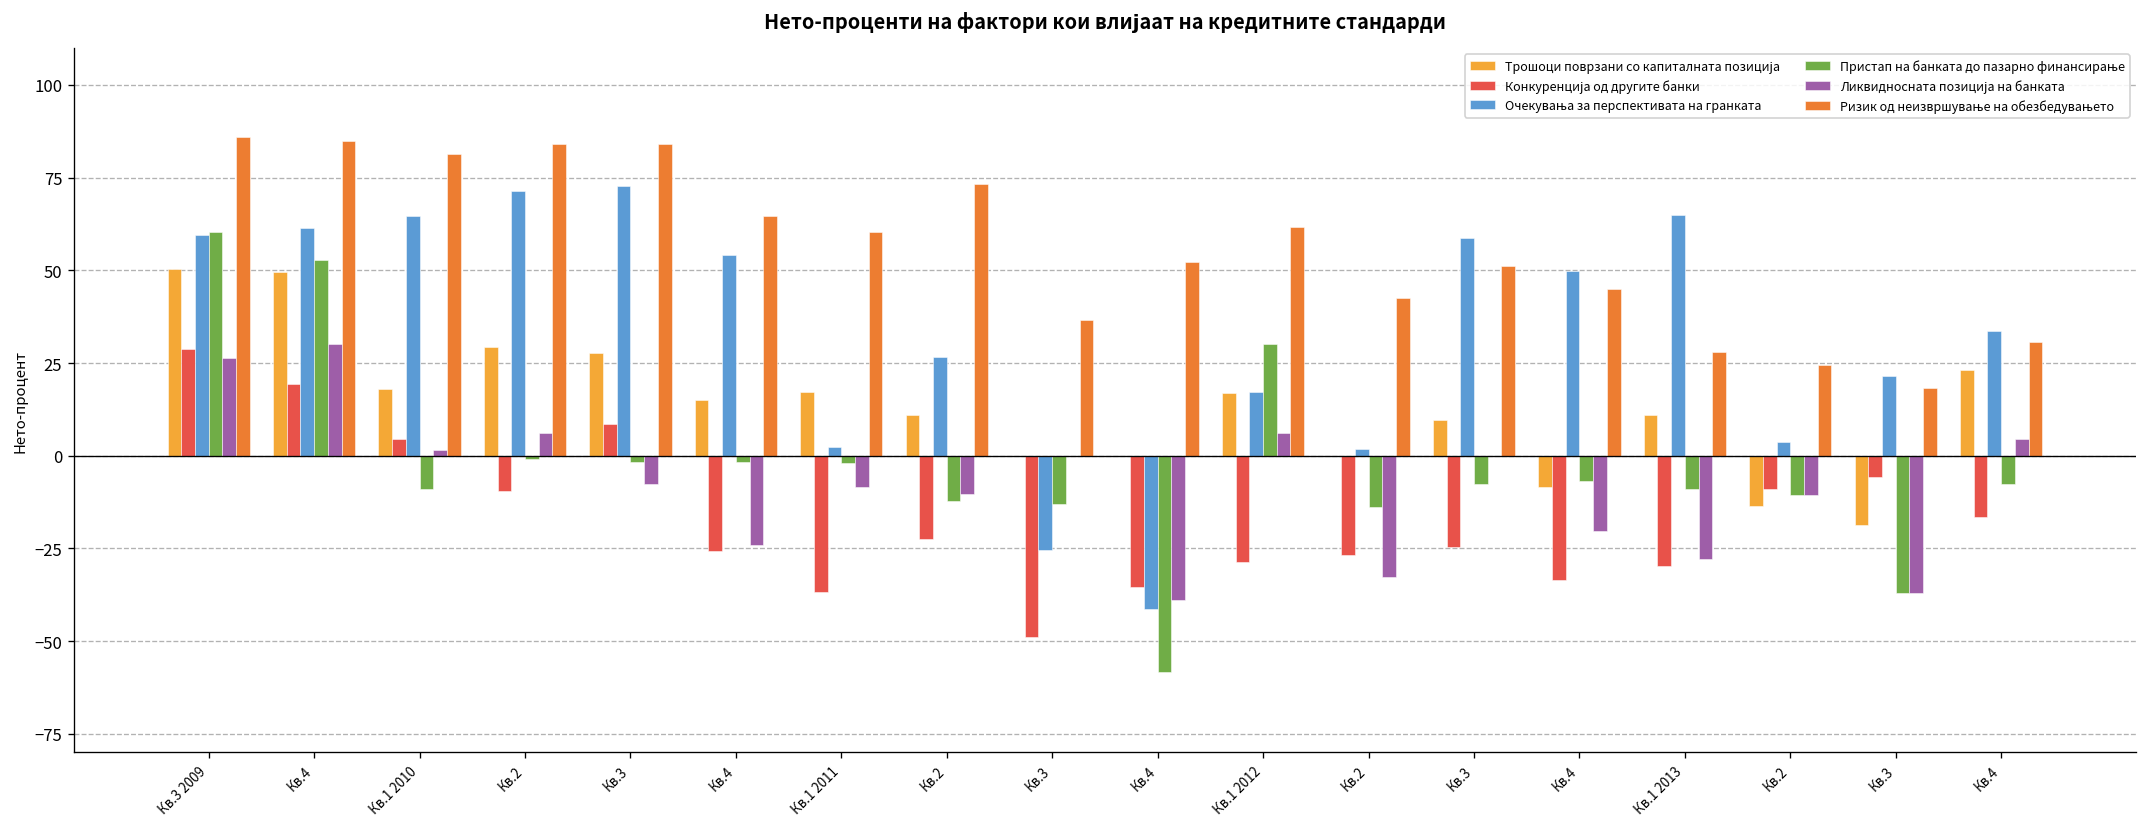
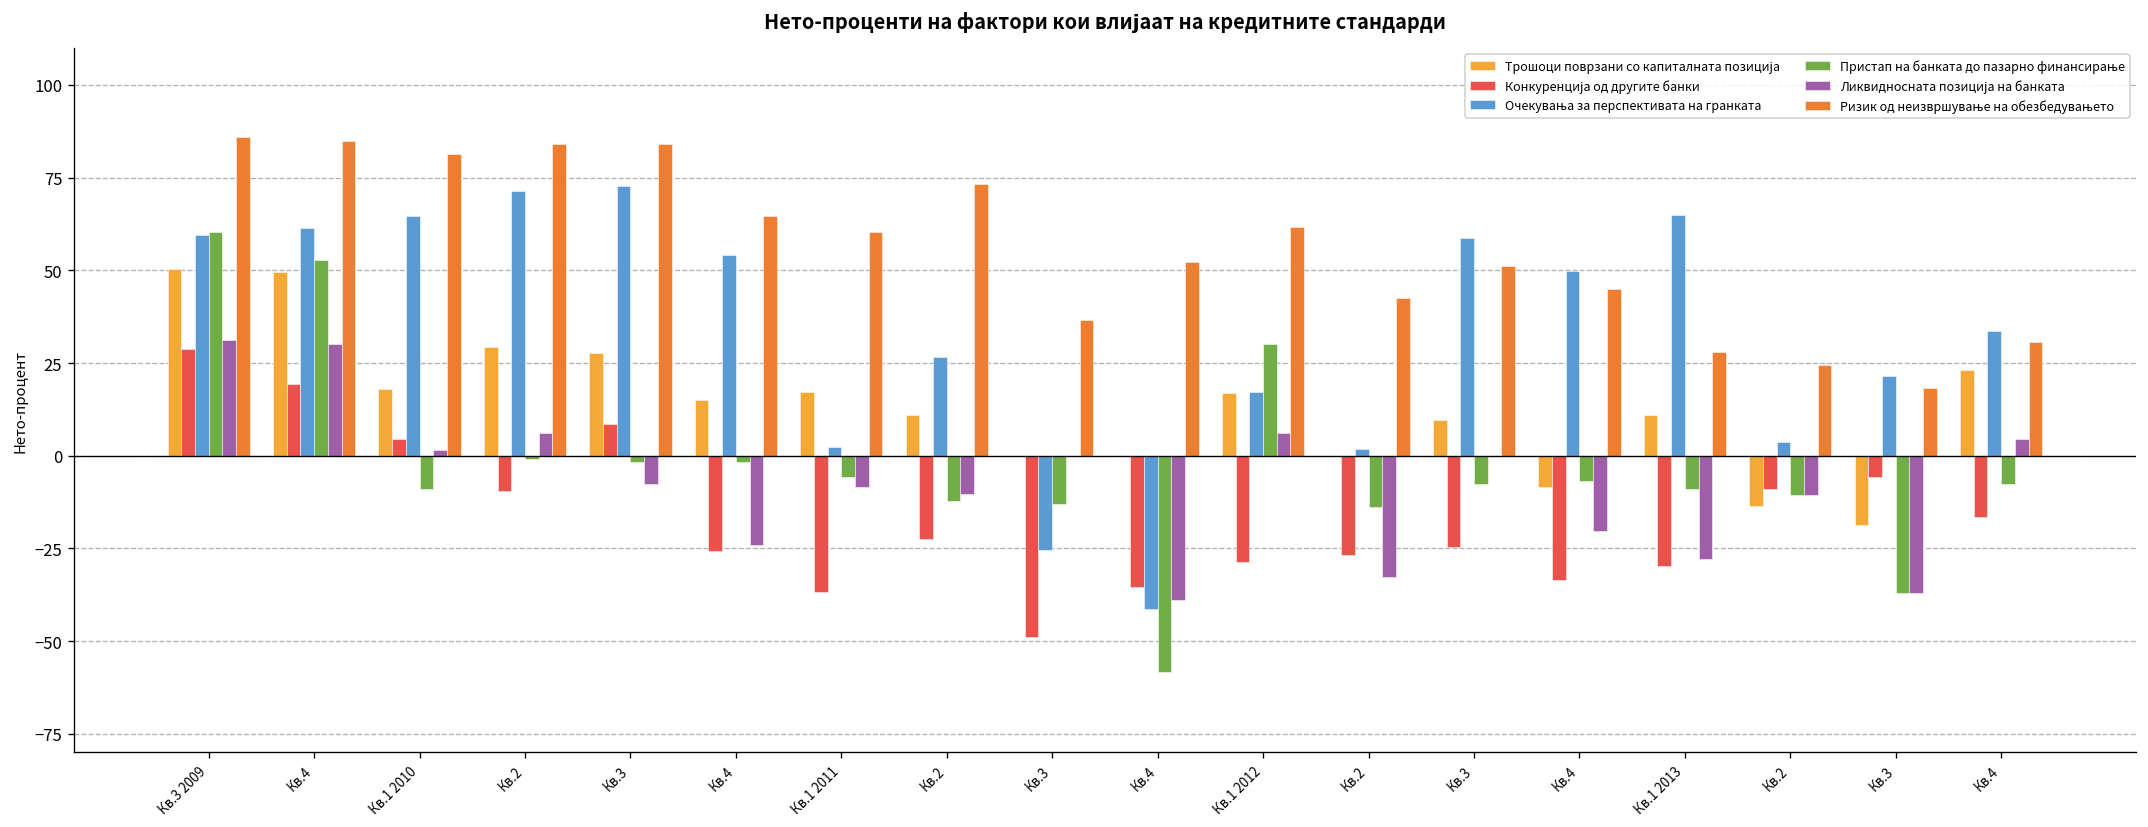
  {
    "Очекувања за перспективата на гранката": {
      "Кв.3 2009": 60,
      "Кв.1 2010": 65,
      "Кв.1 2011": 2,
      "Кв.1 2012": 17,
      "Кв.1 2013": 65
    },
    "Пристап на банката до пазарно финансирање": {
      "Кв.3 2009": 60,
      "Кв.1 2010": -9,
-     "Кв.1 2011": -2,
+     "Кв.1 2011": -6,
      "Кв.1 2012": 30,
      "Кв.1 2013": -9
    },
    "Ликвидносната позиција на банката": {
-     "Кв.3 2009": 26,
+     "Кв.3 2009": 31,
      "Кв.1 2010": 2,
      "Кв.1 2011": -8,
      "Кв.1 2012": 6,
      "Кв.1 2013": -28
    }
  }
